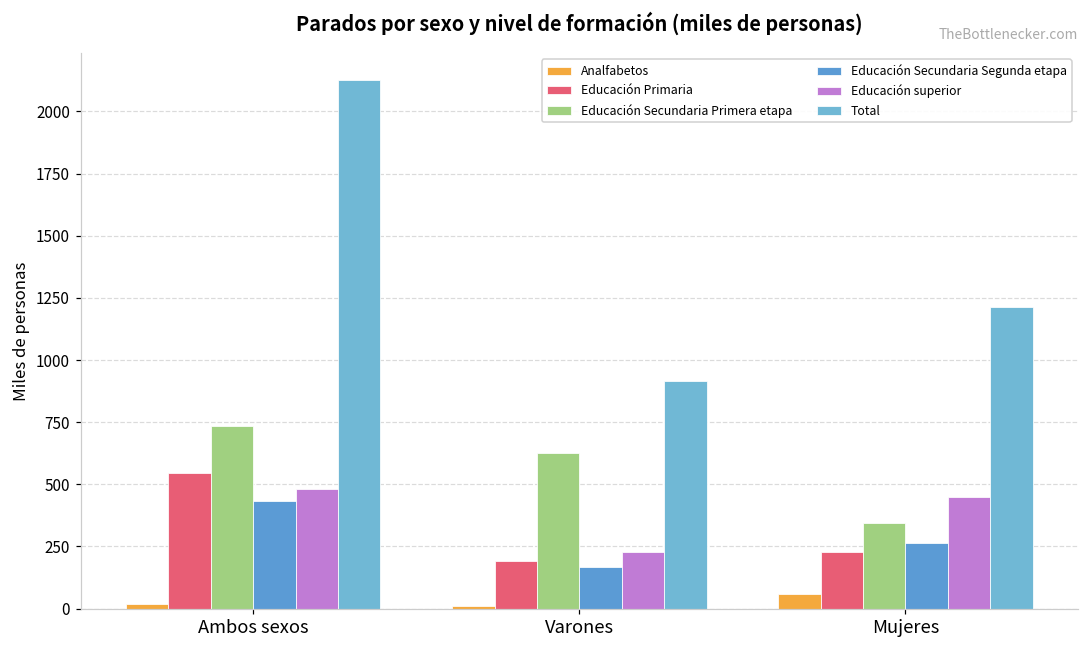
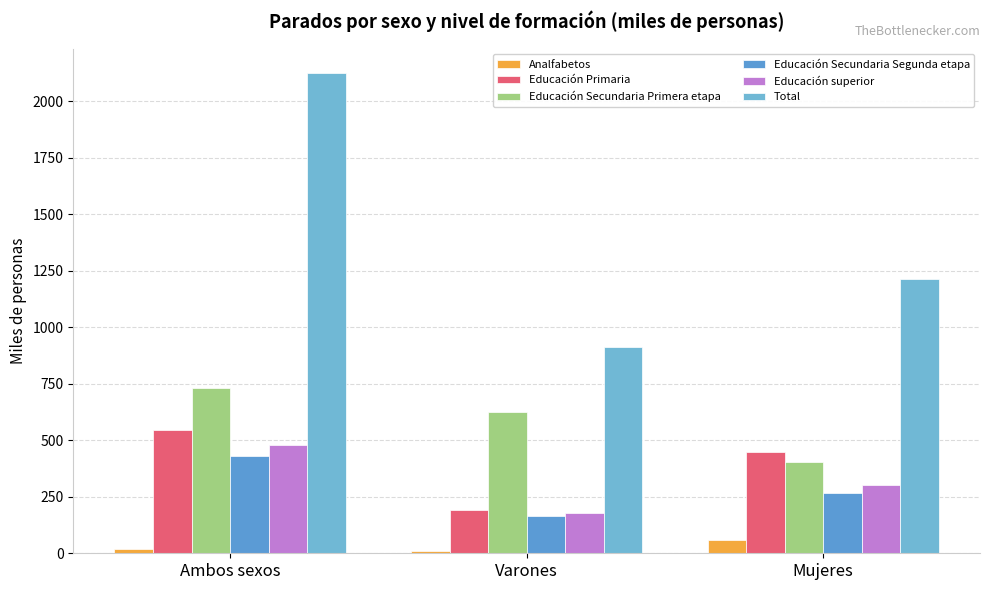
  {
    "Analfabetos": {
      "Ambos sexos": 20,
      "Mujeres": 60
    },
    "Educación Primaria": {
      "Ambos sexos": 550,
      "Varones": 190,
-     "Mujeres": 230
+     "Mujeres": 450
    },
    "Educación Secundaria Primera etapa": {
      "Ambos sexos": 730,
      "Varones": 630,
-     "Mujeres": 340
+     "Mujeres": 400
    },
    "Educación superior": {
      "Ambos sexos": 480,
-     "Varones": 230,
-     "Mujeres": 450
+     "Varones": 180,
+     "Mujeres": 300
    }
  }
